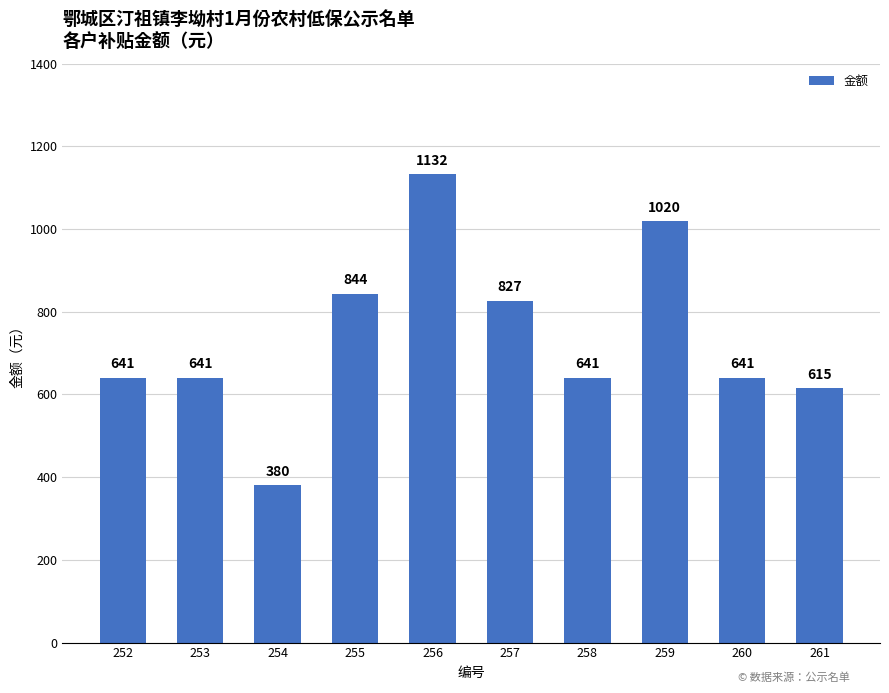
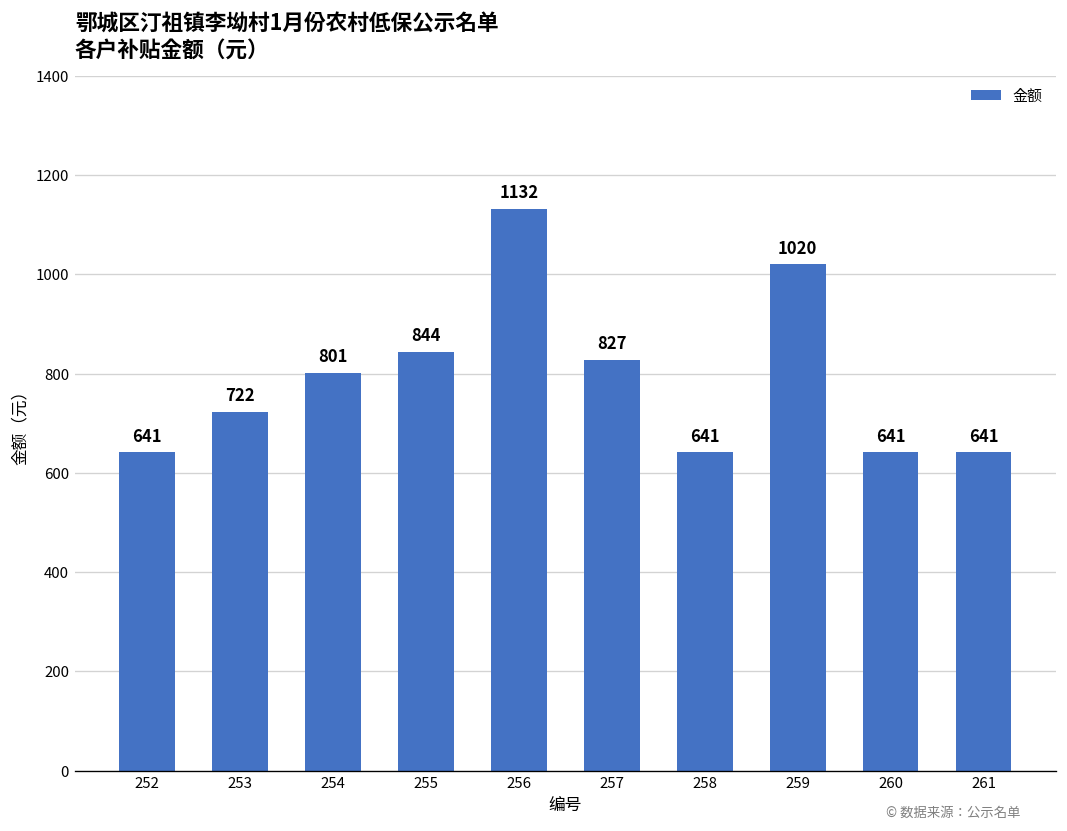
  {
    "252": 641,
-   "253": 641,
-   "254": 380,
+   "253": 722,
+   "254": 801,
    "255": 844,
    "256": 1132,
    "257": 827,
    "258": 641,
    "259": 1020,
    "260": 641,
-   "261": 615
+   "261": 641
  }
